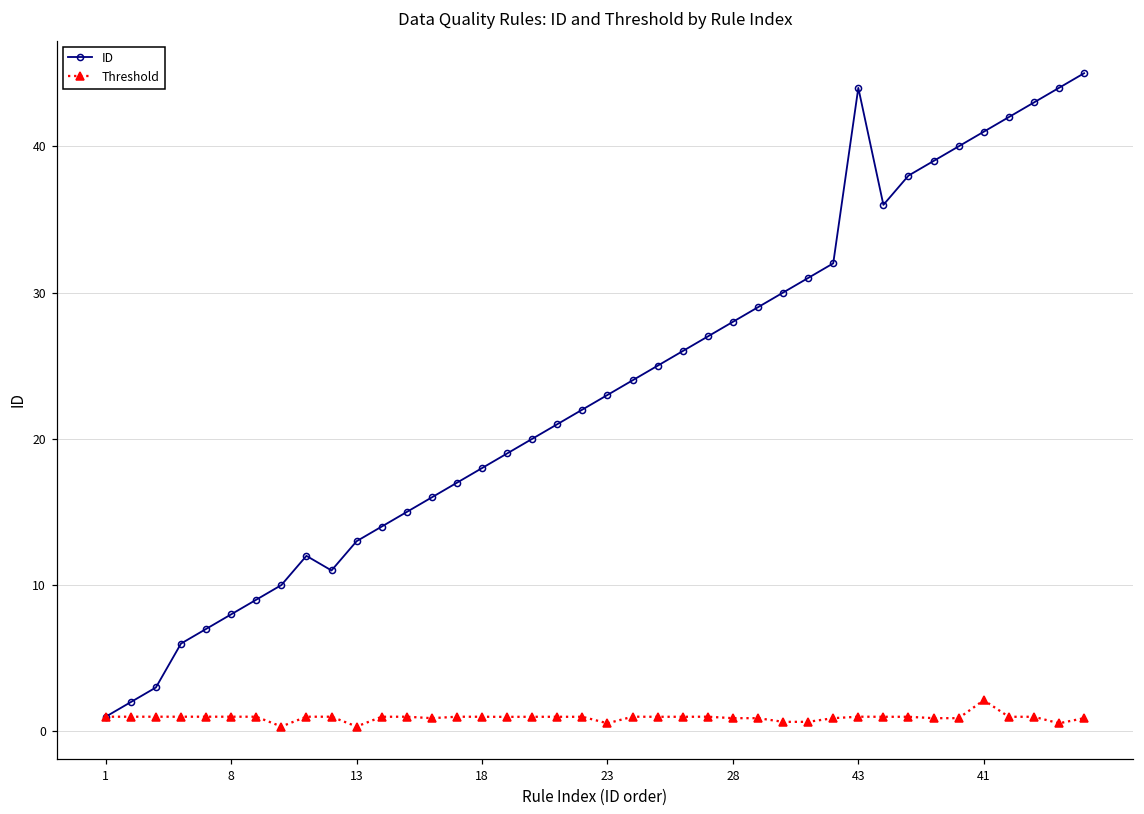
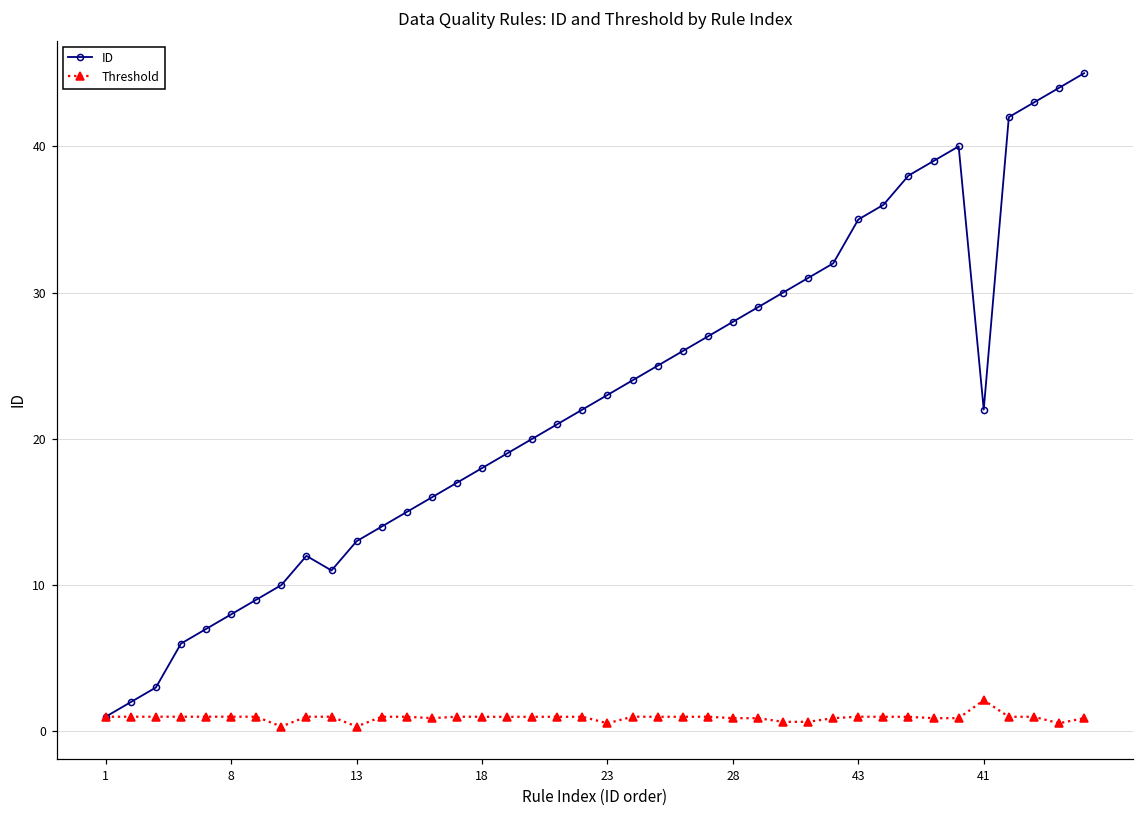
  {
    "ID": {
-     "43": 44,
-     "41": 41
+     "43": 35,
+     "41": 22
    },
    "Threshold": {
      "43": 1,
      "41": 2
    }
  }
